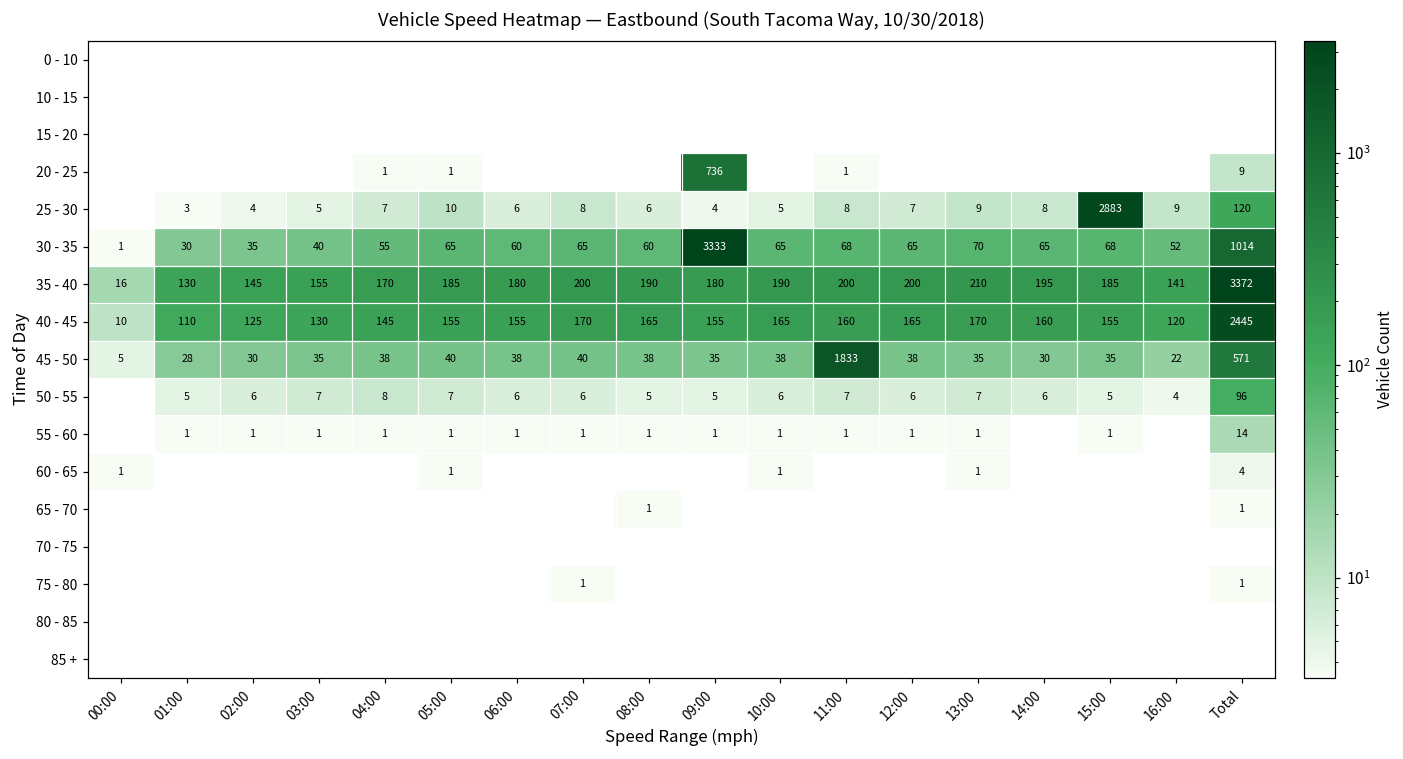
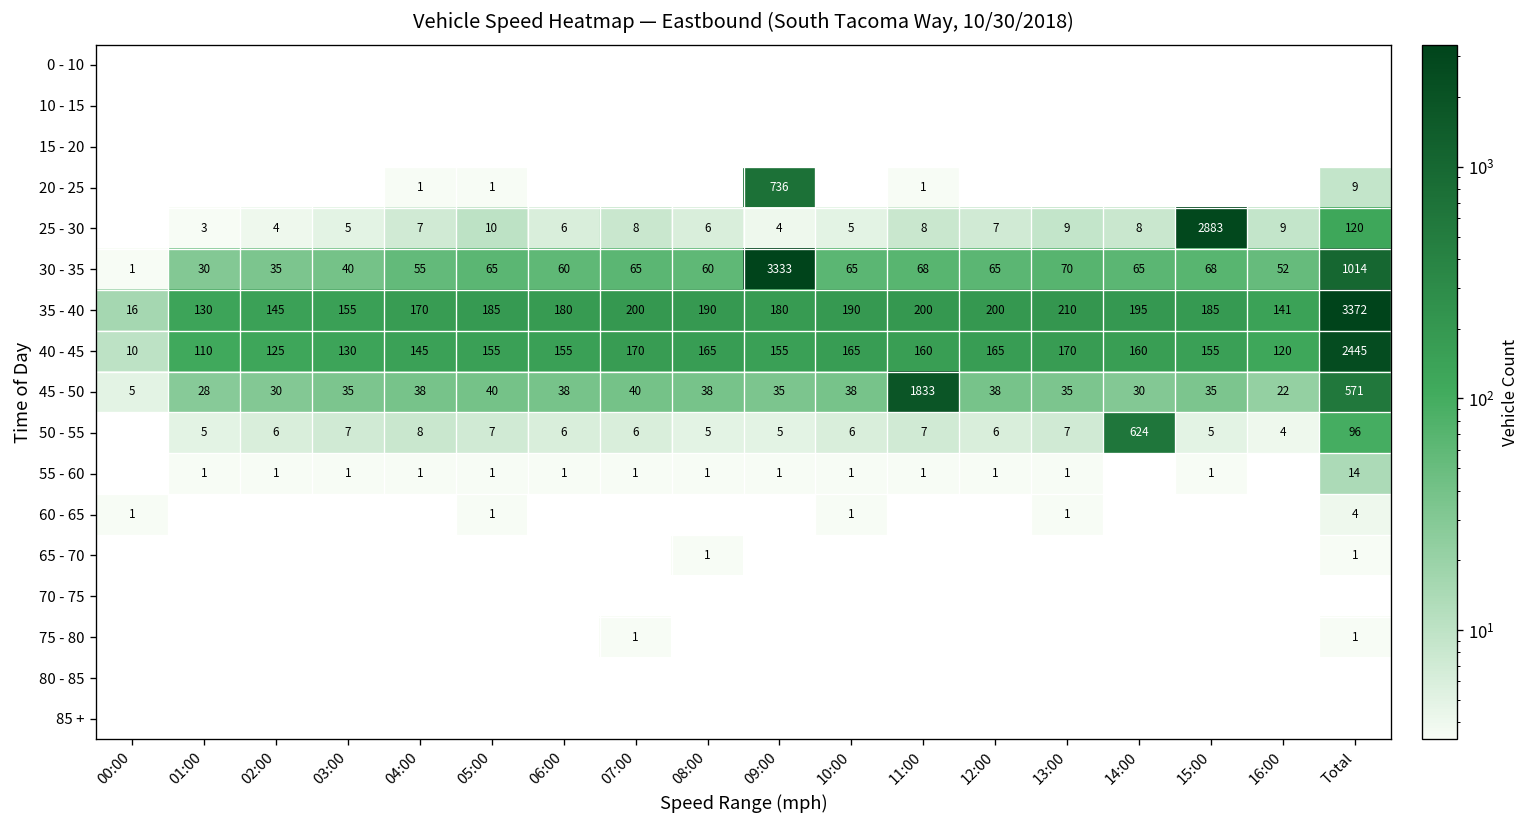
  {
    "20 - 25": {
      "04:00": 1,
      "05:00": 1,
      "09:00": 736,
      "11:00": 1,
      "Total": 9
    },
    "25 - 30": {
      "01:00": 3,
      "02:00": 4,
      "03:00": 5,
      "04:00": 7,
      "05:00": 10,
      "06:00": 6,
      "07:00": 8,
      "08:00": 6,
      "09:00": 4,
      "10:00": 5,
      "11:00": 8,
      "12:00": 7,
      "13:00": 9,
      "14:00": 8,
      "15:00": 2883,
      "16:00": 9,
      "Total": 120
    },
    "30 - 35": {
      "00:00": 1,
      "01:00": 30,
      "02:00": 35,
      "03:00": 40,
      "04:00": 55,
      "05:00": 65,
      "06:00": 60,
      "07:00": 65,
      "08:00": 60,
      "09:00": 3333,
      "10:00": 65,
      "11:00": 68,
      "12:00": 65,
      "13:00": 70,
      "14:00": 65,
      "15:00": 68,
      "16:00": 52,
      "Total": 1014
    },
    "35 - 40": {
      "00:00": 16,
      "01:00": 130,
      "02:00": 145,
      "03:00": 155,
      "04:00": 170,
      "05:00": 185,
      "06:00": 180,
      "07:00": 200,
      "08:00": 190,
      "09:00": 180,
      "10:00": 190,
      "11:00": 200,
      "12:00": 200,
      "13:00": 210,
      "14:00": 195,
      "15:00": 185,
      "16:00": 141,
      "Total": 3372
    },
    "40 - 45": {
      "00:00": 10,
      "01:00": 110,
      "02:00": 125,
      "03:00": 130,
      "04:00": 145,
      "05:00": 155,
      "06:00": 155,
      "07:00": 170,
      "08:00": 165,
      "09:00": 155,
      "10:00": 165,
      "11:00": 160,
      "12:00": 165,
      "13:00": 170,
      "14:00": 160,
      "15:00": 155,
      "16:00": 120,
      "Total": 2445
    },
    "45 - 50": {
      "00:00": 5,
      "01:00": 28,
      "02:00": 30,
      "03:00": 35,
      "04:00": 38,
      "05:00": 40,
      "06:00": 38,
      "07:00": 40,
      "08:00": 38,
      "09:00": 35,
      "10:00": 38,
      "11:00": 1833,
      "12:00": 38,
      "13:00": 35,
      "14:00": 30,
      "15:00": 35,
      "16:00": 22,
      "Total": 571
    },
    "50 - 55": {
      "01:00": 5,
      "02:00": 6,
      "03:00": 7,
      "04:00": 8,
      "05:00": 7,
      "06:00": 6,
      "07:00": 6,
      "08:00": 5,
      "09:00": 5,
      "10:00": 6,
      "11:00": 7,
      "12:00": 6,
      "13:00": 7,
-     "14:00": 6,
+     "14:00": 624,
      "15:00": 5,
      "16:00": 4,
      "Total": 96
    },
    "55 - 60": {
      "01:00": 1,
      "02:00": 1,
      "03:00": 1,
      "04:00": 1,
      "05:00": 1,
      "06:00": 1,
      "07:00": 1,
      "08:00": 1,
      "09:00": 1,
      "10:00": 1,
      "11:00": 1,
      "12:00": 1,
      "13:00": 1,
      "15:00": 1,
      "Total": 14
    },
    "60 - 65": {
      "00:00": 1,
      "05:00": 1,
      "10:00": 1,
      "13:00": 1,
      "Total": 4
    },
    "65 - 70": {
      "08:00": 1,
      "Total": 1
    },
    "75 - 80": {
      "07:00": 1,
      "Total": 1
    }
  }
